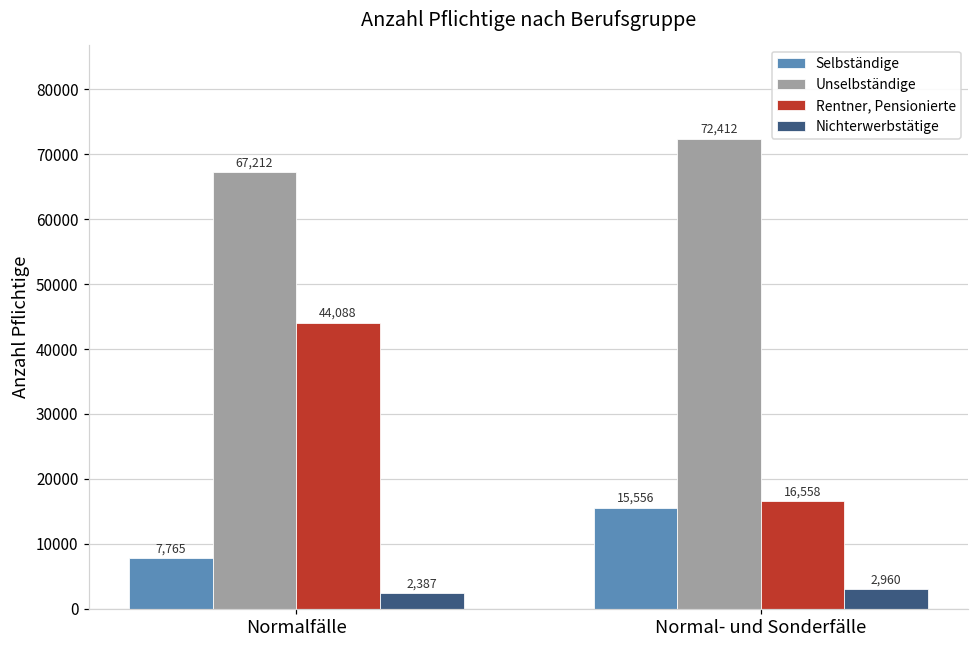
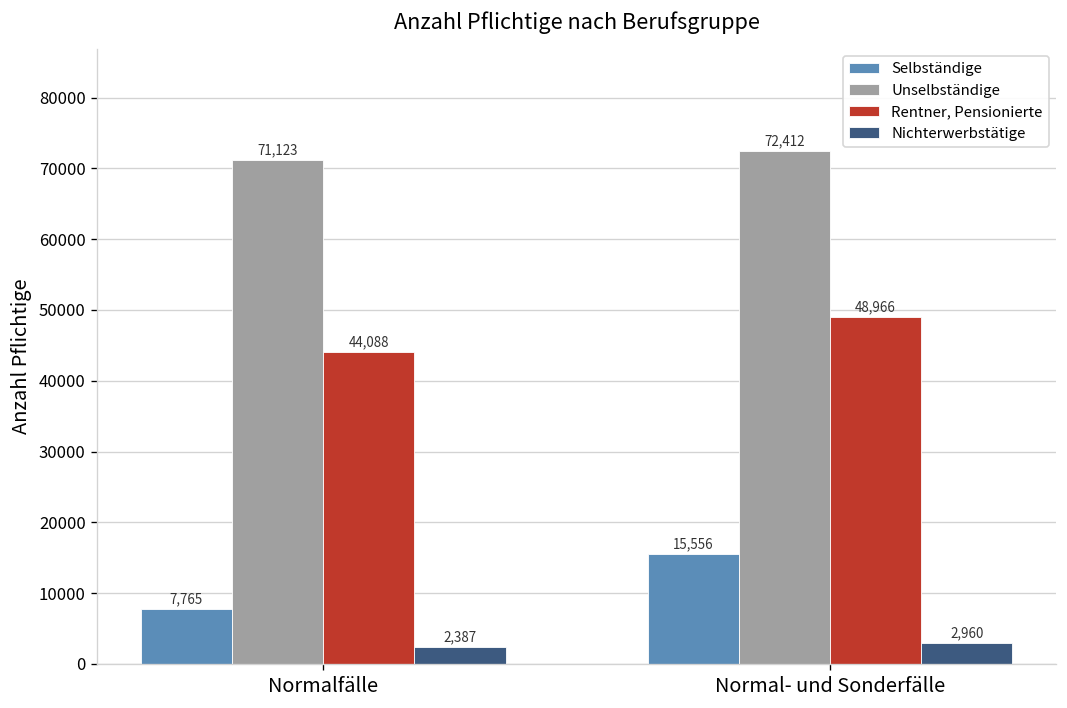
  {
    "Selbständige": {
      "Normalfälle": "7,765",
      "Normal- und Sonderfälle": "15,556"
    },
    "Unselbständige": {
-     "Normalfälle": "67,212",
+     "Normalfälle": "71,123",
      "Normal- und Sonderfälle": "72,412"
    },
    "Rentner, Pensionierte": {
      "Normalfälle": "44,088",
-     "Normal- und Sonderfälle": "16,558"
+     "Normal- und Sonderfälle": "48,966"
    },
    "Nichterwerbstätige": {
      "Normalfälle": "2,387",
      "Normal- und Sonderfälle": "2,960"
    }
  }
